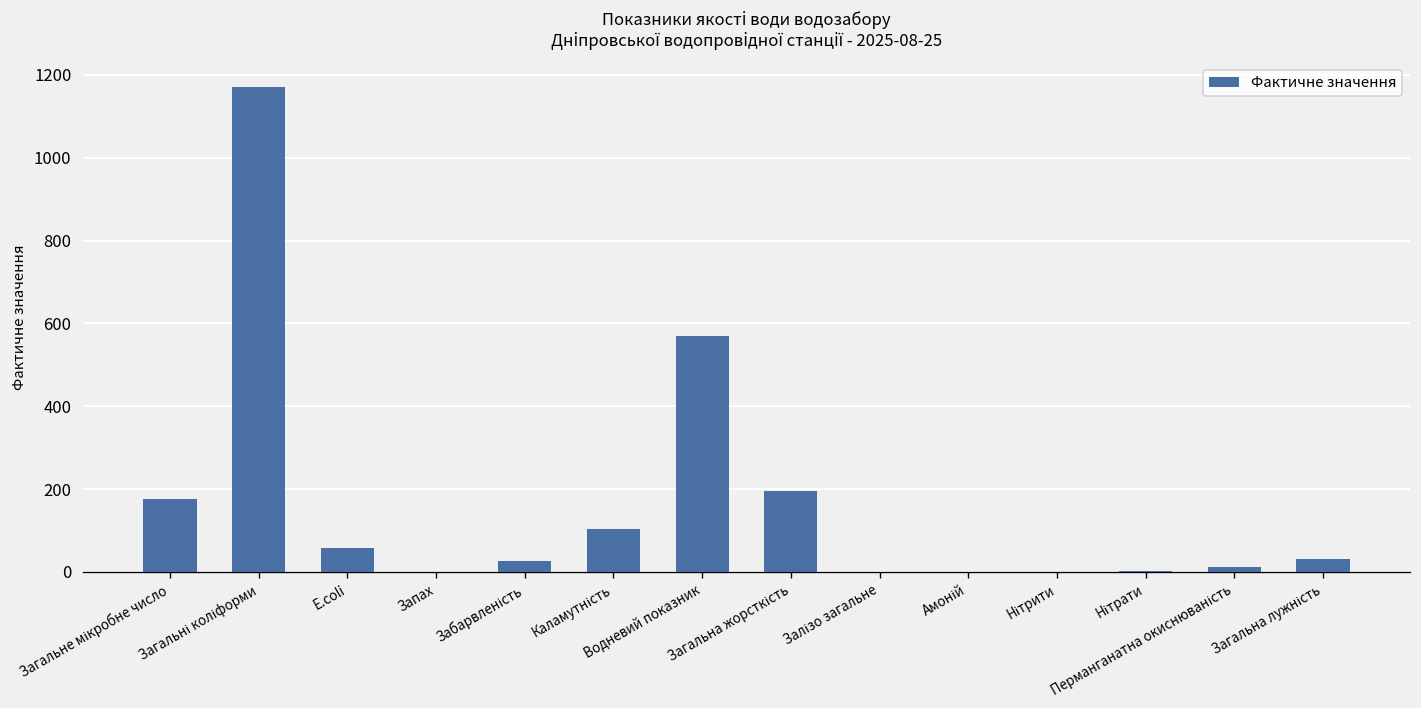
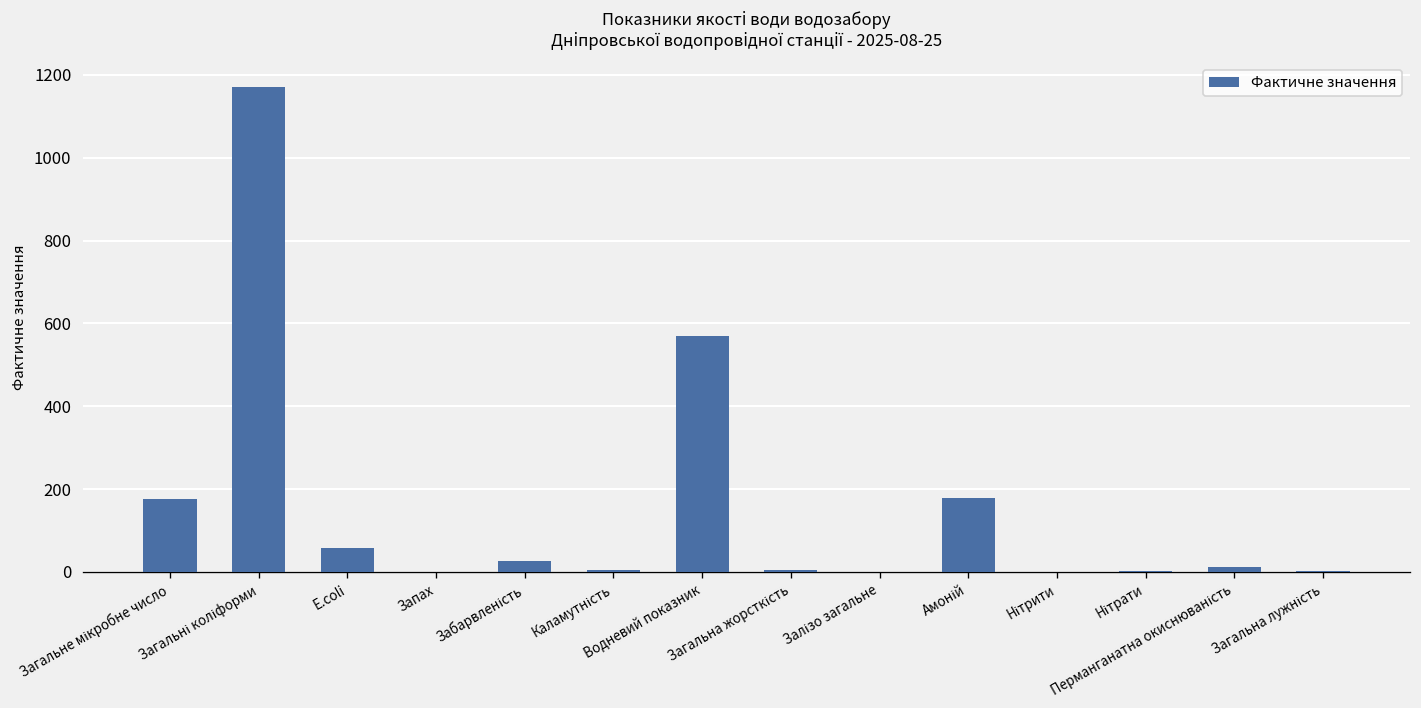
  {
    "Загальне мікробне число": 180,
    "Загальні коліформи": 1170,
    "E.coli": 60,
    "Забарвленість": 30,
-   "Каламутність": 100,
+   "Каламутність": 10,
    "Водневий показник": 570,
-   "Загальна жорсткість": 190,
-   "Амоній": 0,
+   "Загальна жорсткість": 0,
+   "Амоній": 180,
    "Перманганатна окиснюваність": 10,
-   "Загальна лужність": 30
+   "Загальна лужність": 0
  }
